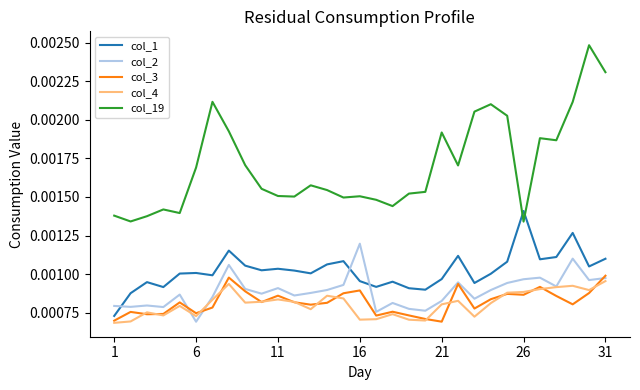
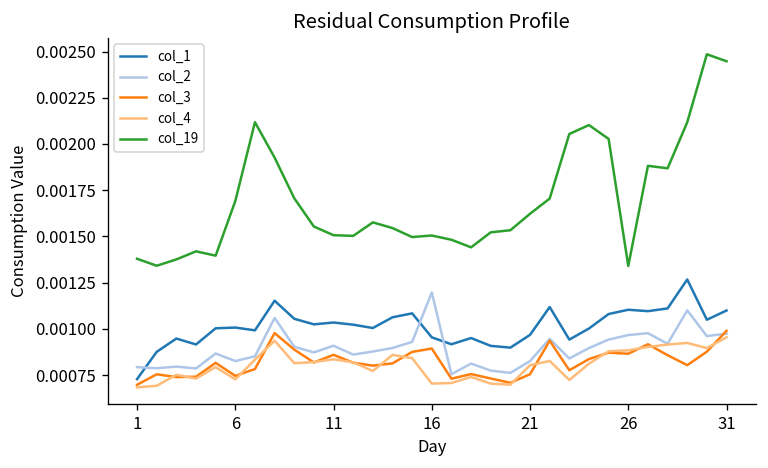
  {
    "col_1": {
      "1": 0.00073,
      "6": 0.00101,
      "11": 0.00103,
      "16": 0.00095,
      "21": 0.00097,
-     "26": 0.00141,
+     "26": 0.00110,
      "31": 0.00110
    },
    "col_2": {
      "1": 0.00079,
-     "6": 0.00069,
+     "6": 0.00083,
      "11": 0.00091,
      "16": 0.00120,
      "21": 0.00083,
      "26": 0.00097
    },
    "col_3": {
      "6": 0.00075,
      "11": 0.00086,
      "16": 0.00089,
-     "21": 0.00069,
+     "21": 0.00075,
      "26": 0.00087
    },
    "col_4": {
      "6": 0.00073,
      "11": 0.00084,
      "16": 0.00070,
      "21": 0.00080,
      "26": 0.00088,
      "31": 0.00095
    },
    "col_19": {
      "1": 0.00138,
      "6": 0.00169,
      "11": 0.00151,
      "16": 0.00150,
-     "21": 0.00192,
+     "21": 0.00162,
      "26": 0.00134,
-     "31": 0.00231
+     "31": 0.00245
    }
  }
